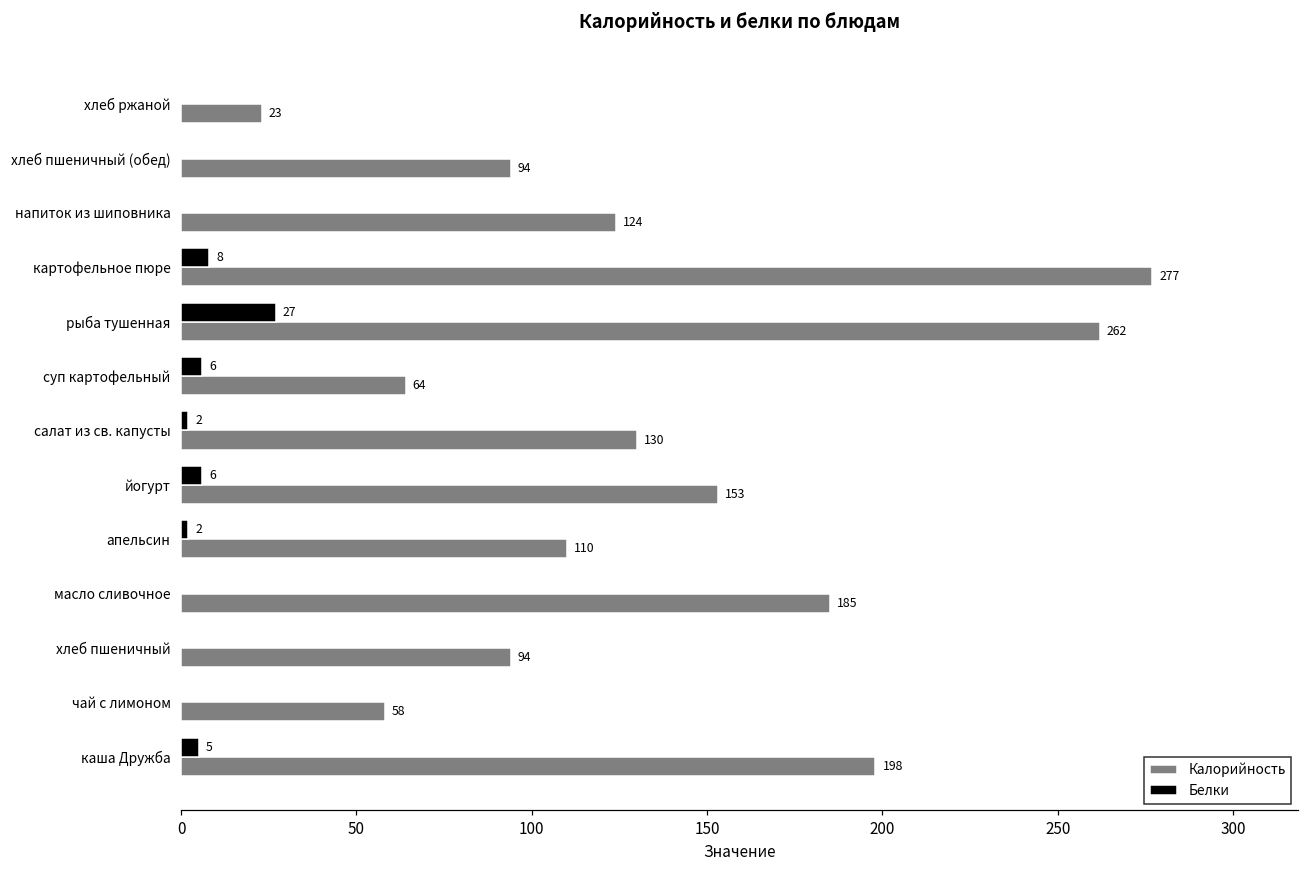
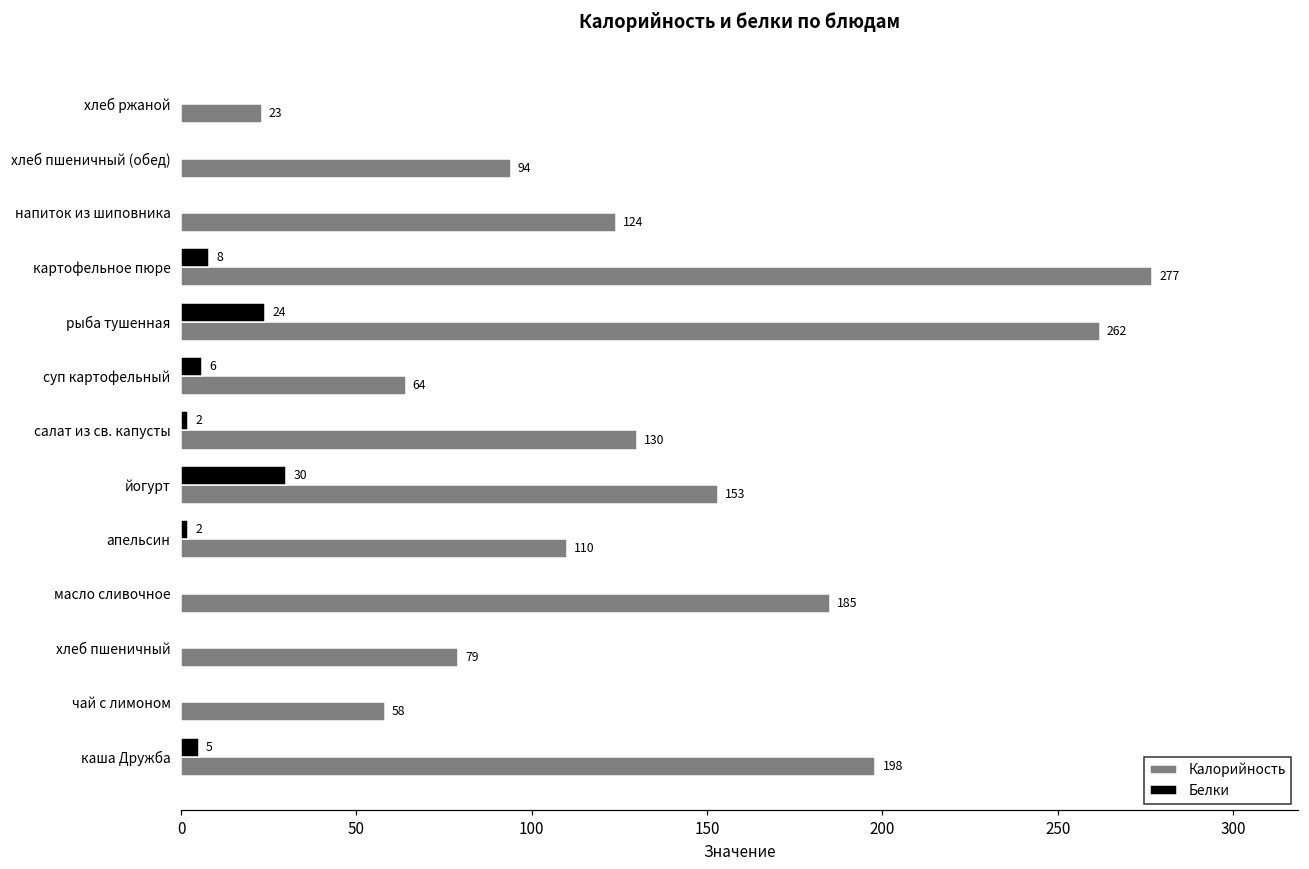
  {
    "Калорийность": {
      "хлеб ржаной": 23,
      "хлеб пшеничный (обед)": 94,
      "напиток из шиповника": 124,
      "картофельное пюре": 277,
      "рыба тушенная": 262,
      "суп картофельный": 64,
      "салат из св. капусты": 130,
      "йогурт": 153,
      "апельсин": 110,
      "масло сливочное": 185,
-     "хлеб пшеничный": 94,
+     "хлеб пшеничный": 79,
      "чай с лимоном": 58,
      "каша Дружба": 198
    },
    "Белки": {
      "картофельное пюре": 8,
-     "рыба тушенная": 27,
+     "рыба тушенная": 24,
      "суп картофельный": 6,
      "салат из св. капусты": 2,
-     "йогурт": 6,
+     "йогурт": 30,
      "апельсин": 2,
      "каша Дружба": 5
    }
  }
